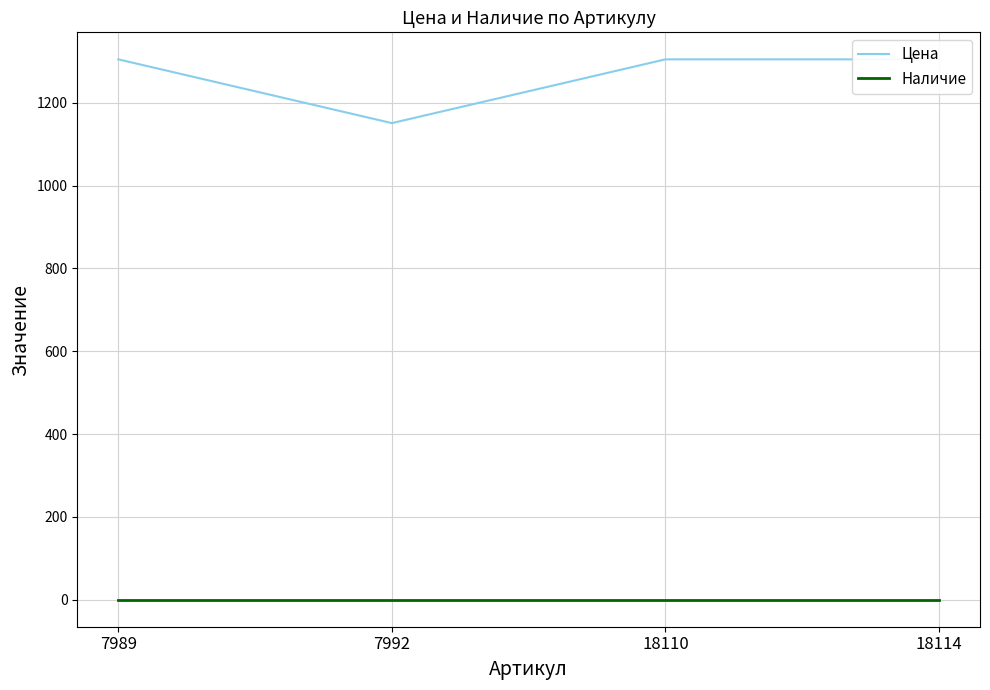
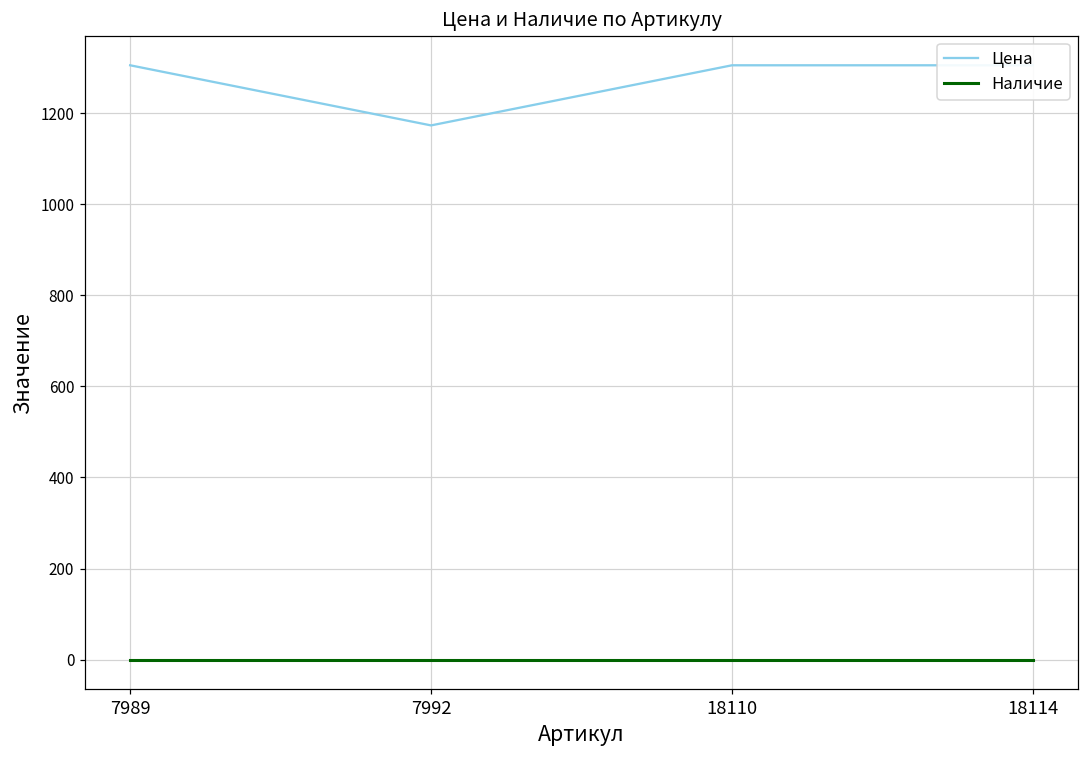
  {
    "Цена": {
      "7989": 1310,
-     "7992": 1150,
+     "7992": 1170,
      "18110": 1310
    },
    "Наличие": {
      "7989": 0,
      "7992": 0,
      "18110": 0,
      "18114": 0
    }
  }
